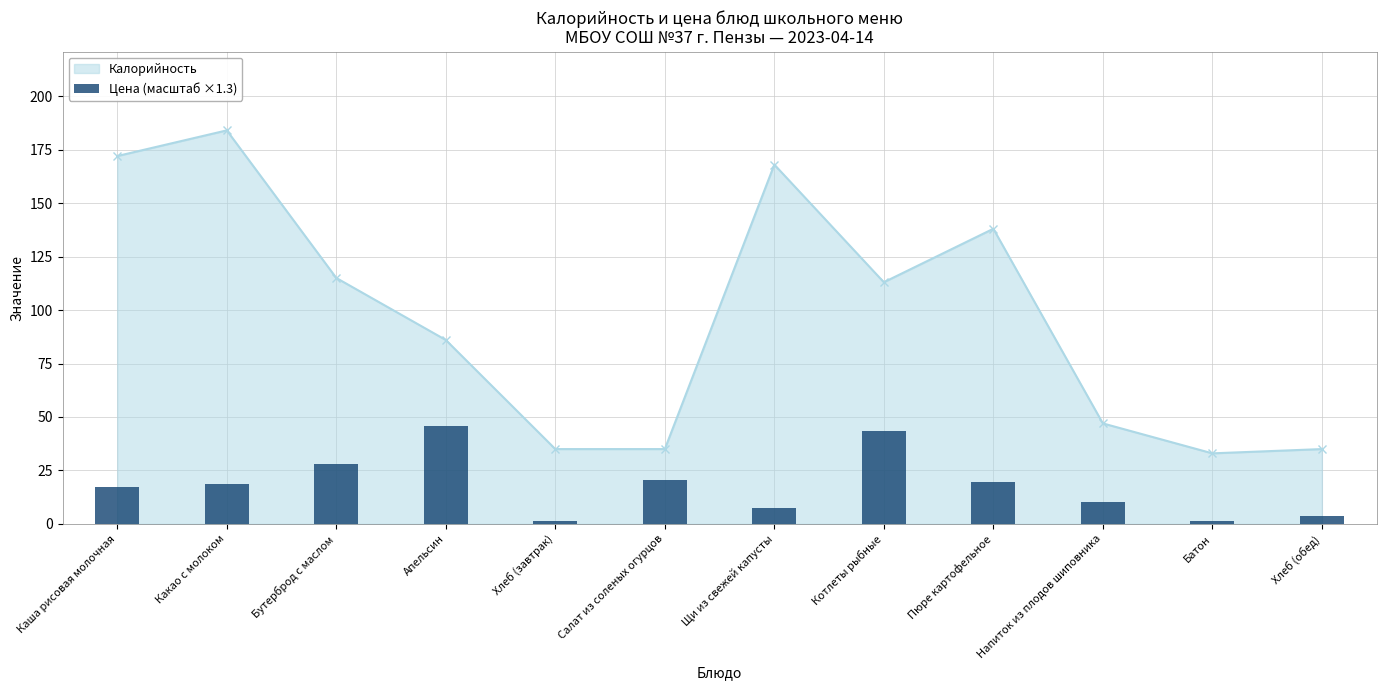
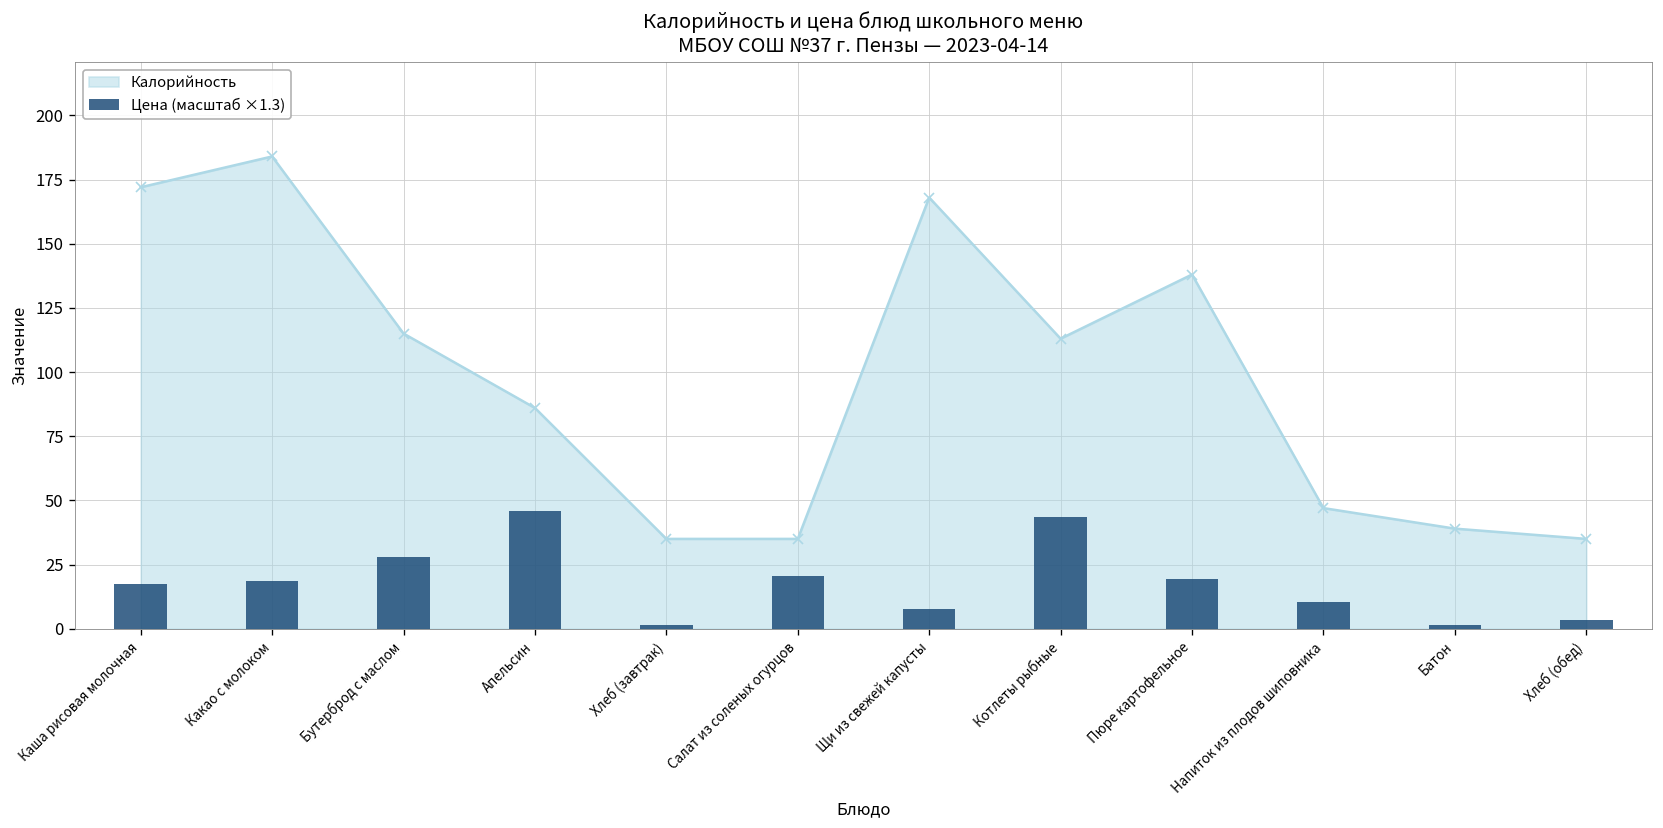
  {
    "Калорийность": {
      "Каша рисовая молочная": 172,
      "Какао с молоком": 184,
      "Бутерброд с маслом": 115,
      "Апельсин": 86,
      "Хлеб (завтрак)": 35,
      "Салат из соленых огурцов": 35,
      "Щи из свежей капусты": 168,
      "Котлеты рыбные": 113,
      "Пюре картофельное": 138,
      "Напиток из плодов шиповника": 47,
-     "Батон": 33,
+     "Батон": 39,
      "Хлеб (обед)": 35
    },
    "Цена (масштаб ×1.3)": {
      "Каша рисовая молочная": 17,
      "Какао с молоком": 19,
      "Бутерброд с маслом": 28,
      "Апельсин": 46,
      "Хлеб (завтрак)": 1,
      "Салат из соленых огурцов": 20,
      "Щи из свежей капусты": 8,
      "Котлеты рыбные": 44,
      "Пюре картофельное": 19,
      "Напиток из плодов шиповника": 10,
      "Батон": 2,
      "Хлеб (обед)": 4
    }
  }
